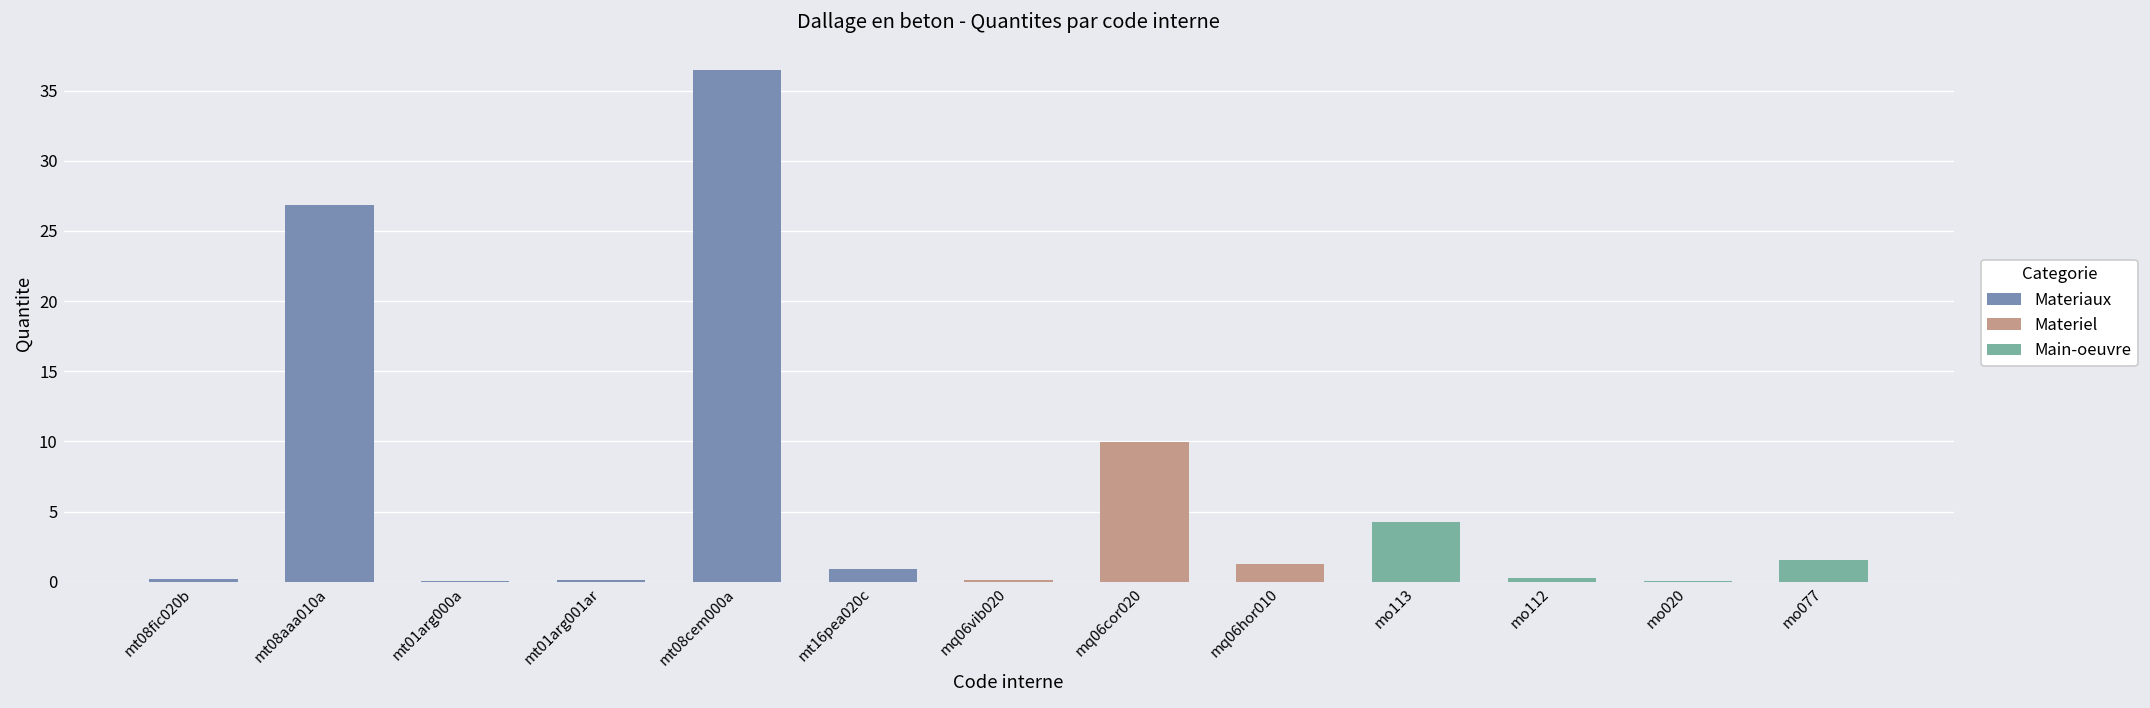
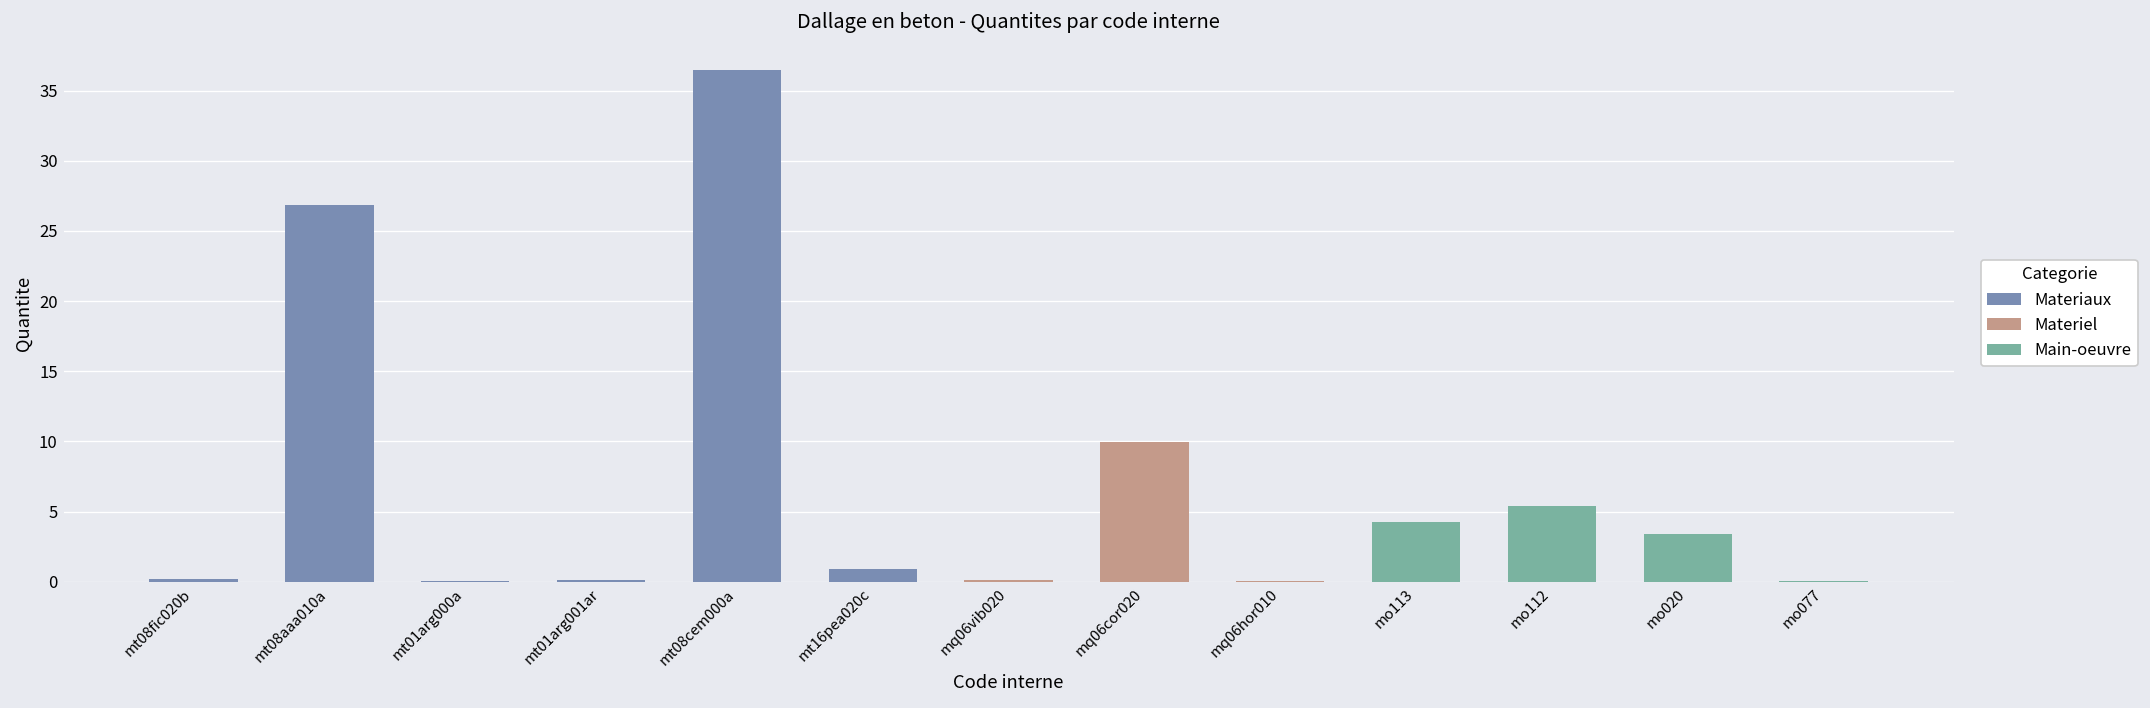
  {
    "mt08aaa010a": 26.8,
    "mt08cem000a": 36.5,
    "mt16pea020c": 0.9,
    "mq06cor020": 10.0,
-   "mq06hor010": 1.3,
+   "mq06hor010": 0.1,
    "mo113": 4.3,
-   "mo112": 0.2,
-   "mo020": 0.1,
-   "mo077": 1.5
+   "mo112": 5.4,
+   "mo020": 3.4,
+   "mo077": 0.0
  }
